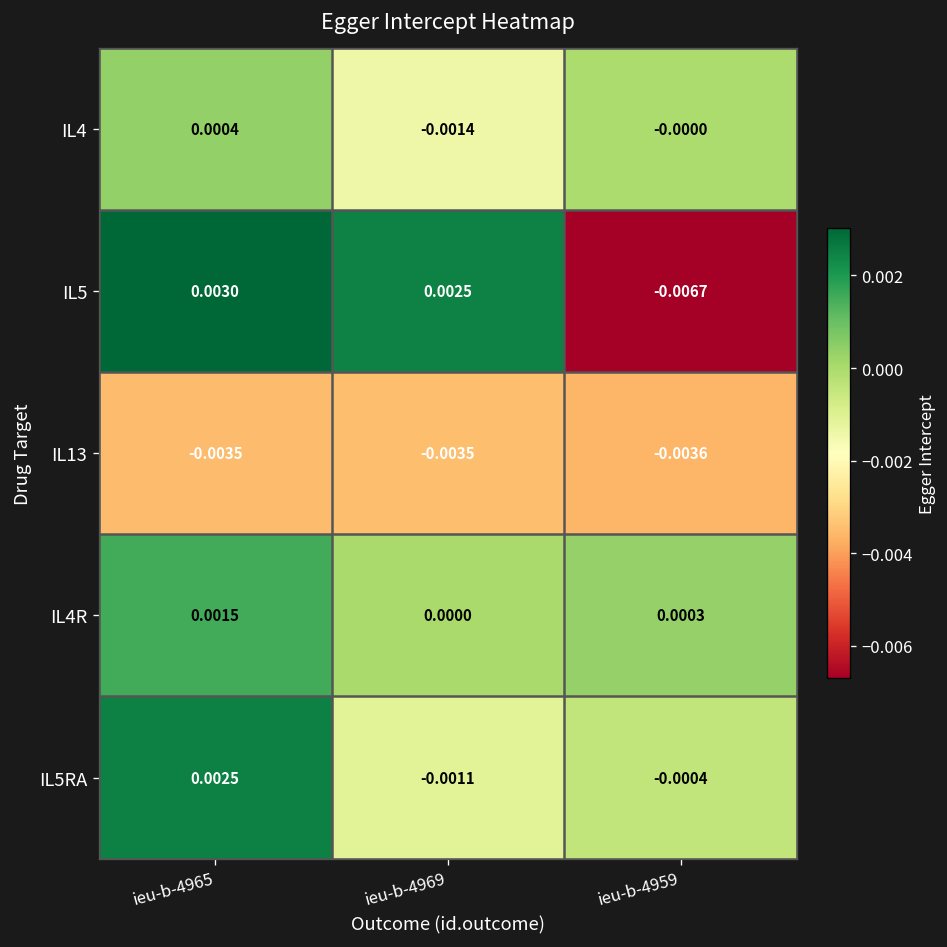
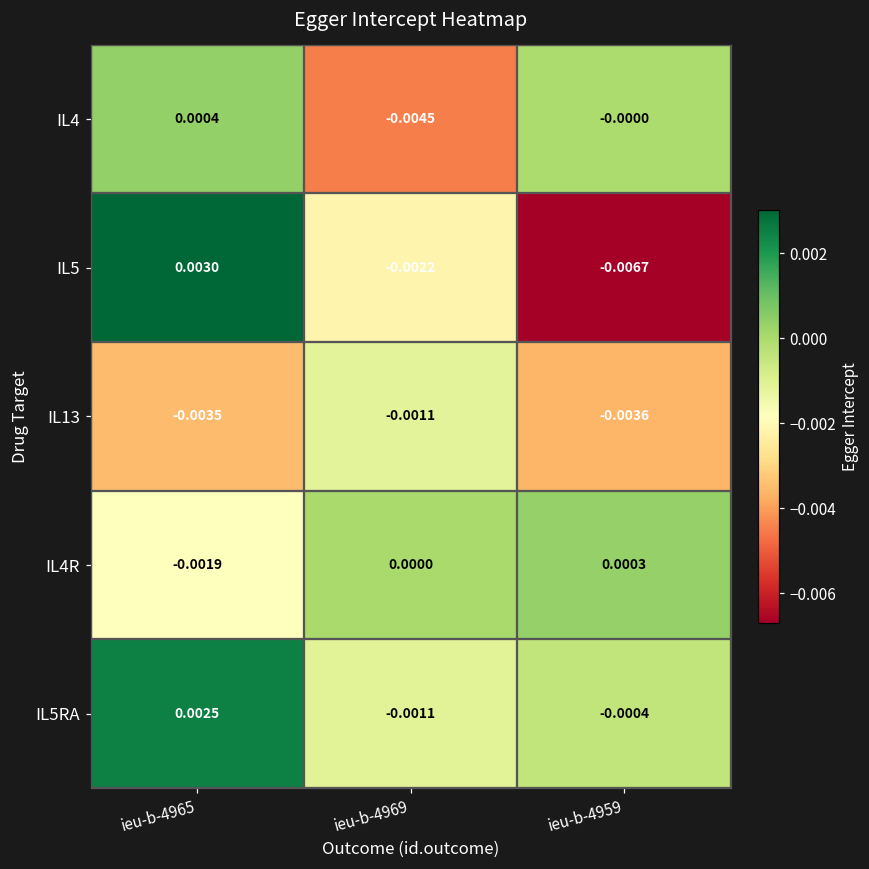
  {
    "IL4": {
      "ieu-b-4965": 0.0004,
-     "ieu-b-4969": -0.0014,
+     "ieu-b-4969": -0.0045,
      "ieu-b-4959": -0.0000
    },
    "IL5": {
      "ieu-b-4965": 0.0030,
-     "ieu-b-4969": 0.0025,
+     "ieu-b-4969": -0.0022,
      "ieu-b-4959": -0.0067
    },
    "IL13": {
      "ieu-b-4965": -0.0035,
-     "ieu-b-4969": -0.0035,
+     "ieu-b-4969": -0.0011,
      "ieu-b-4959": -0.0036
    },
    "IL4R": {
-     "ieu-b-4965": 0.0015,
+     "ieu-b-4965": -0.0019,
      "ieu-b-4969": 0.0000,
      "ieu-b-4959": 0.0003
    },
    "IL5RA": {
      "ieu-b-4965": 0.0025,
      "ieu-b-4969": -0.0011,
      "ieu-b-4959": -0.0004
    }
  }
